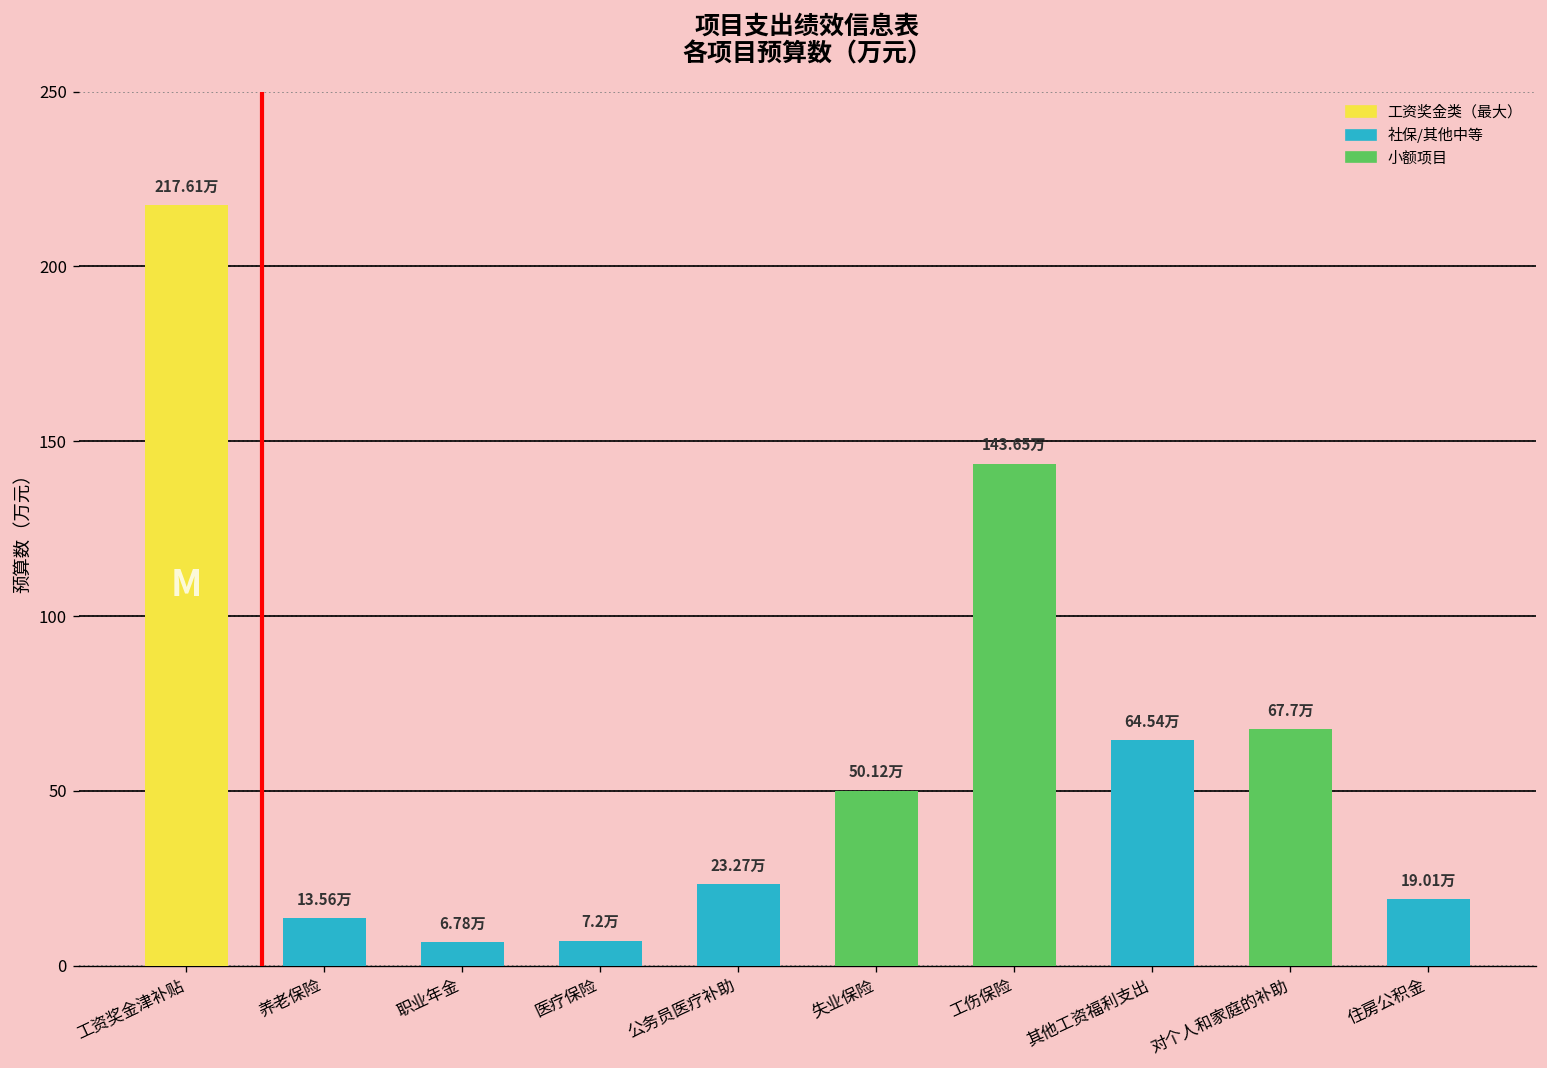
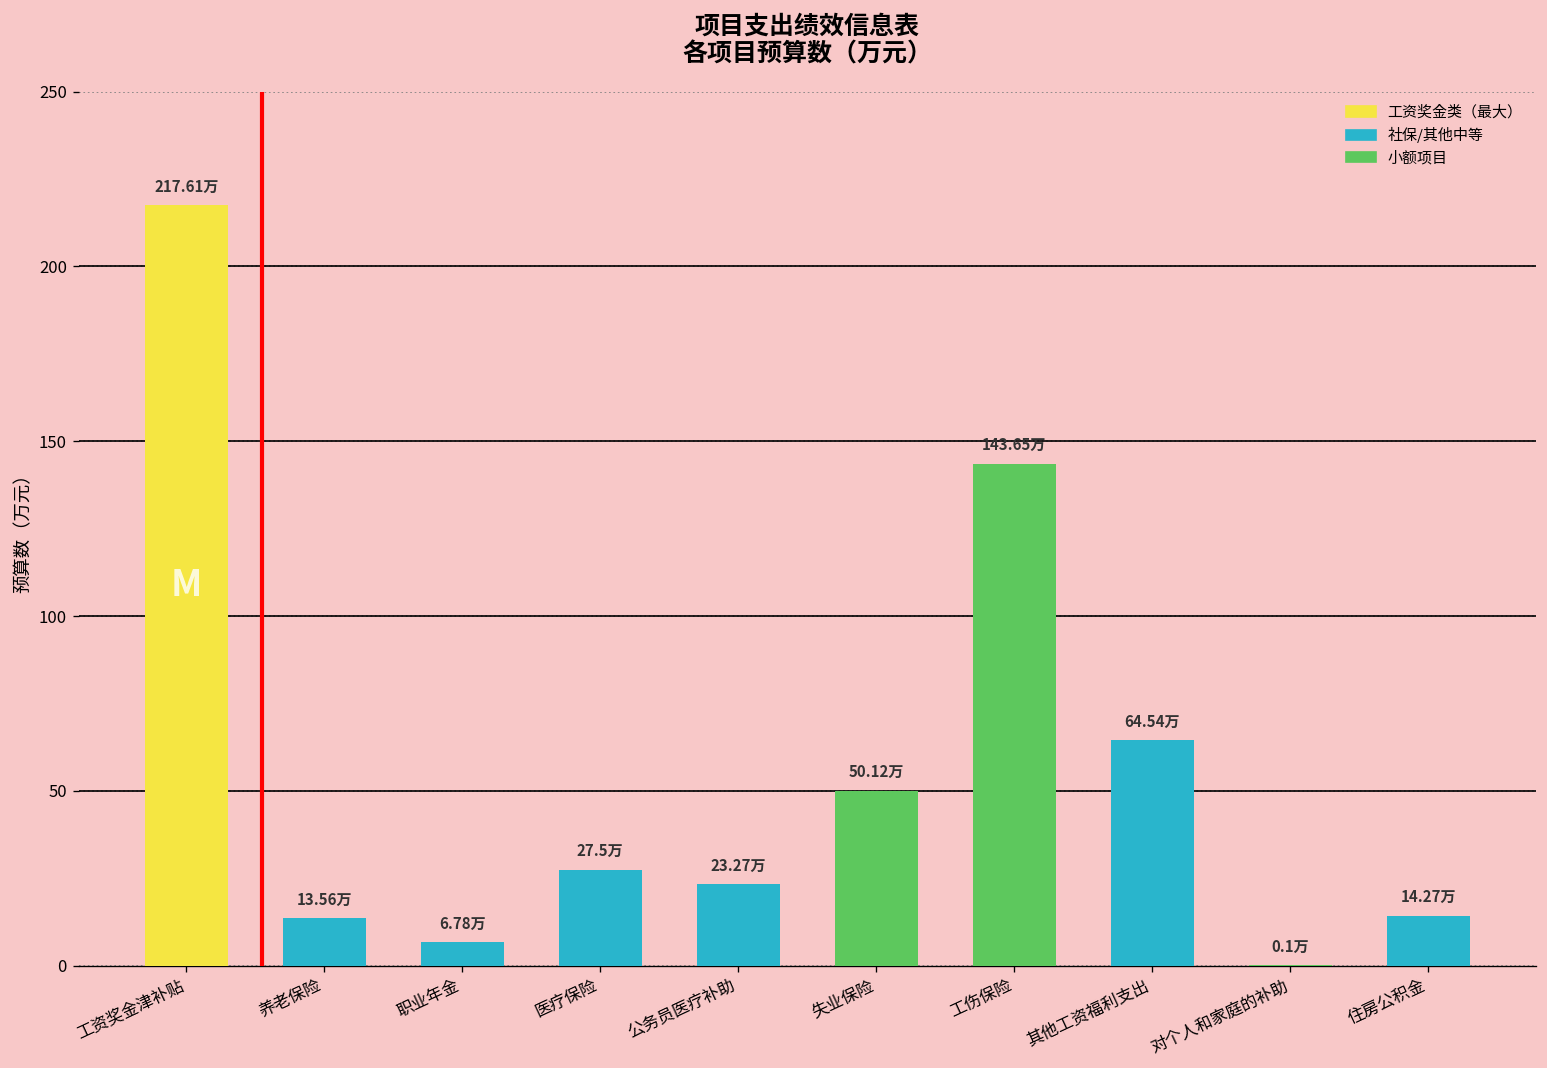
  {
    "工资奖金津补贴": "217.61万",
    "养老保险": "13.56万",
    "职业年金": "6.78万",
-   "医疗保险": "7.2万",
+   "医疗保险": "27.5万",
    "公务员医疗补助": "23.27万",
    "失业保险": "50.12万",
    "工伤保险": "143.65万",
    "其他工资福利支出": "64.54万",
-   "对个人和家庭的补助": "67.7万",
-   "住房公积金": "19.01万"
+   "对个人和家庭的补助": "0.1万",
+   "住房公积金": "14.27万"
  }
